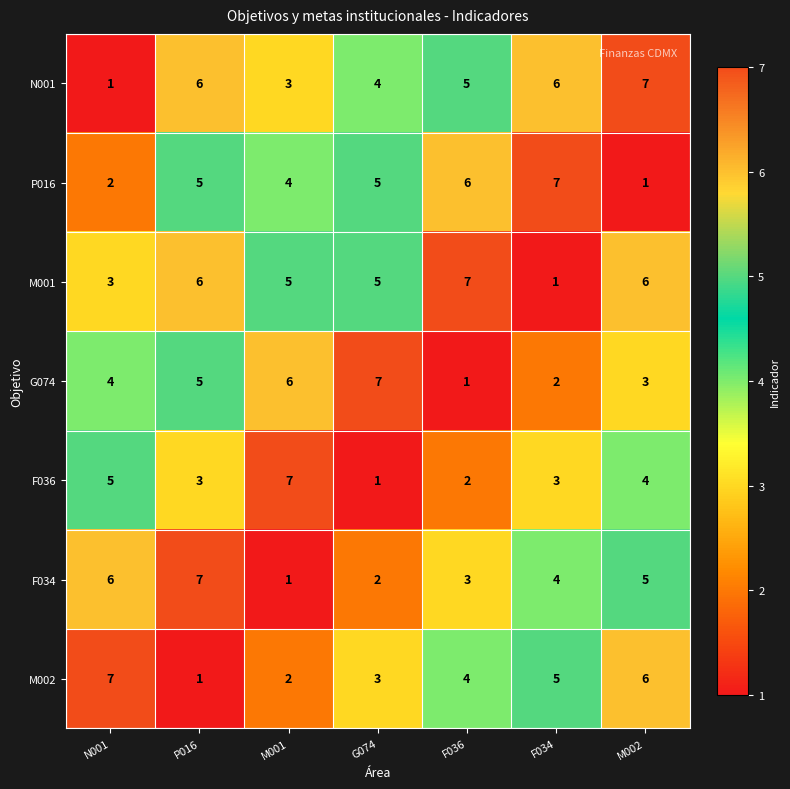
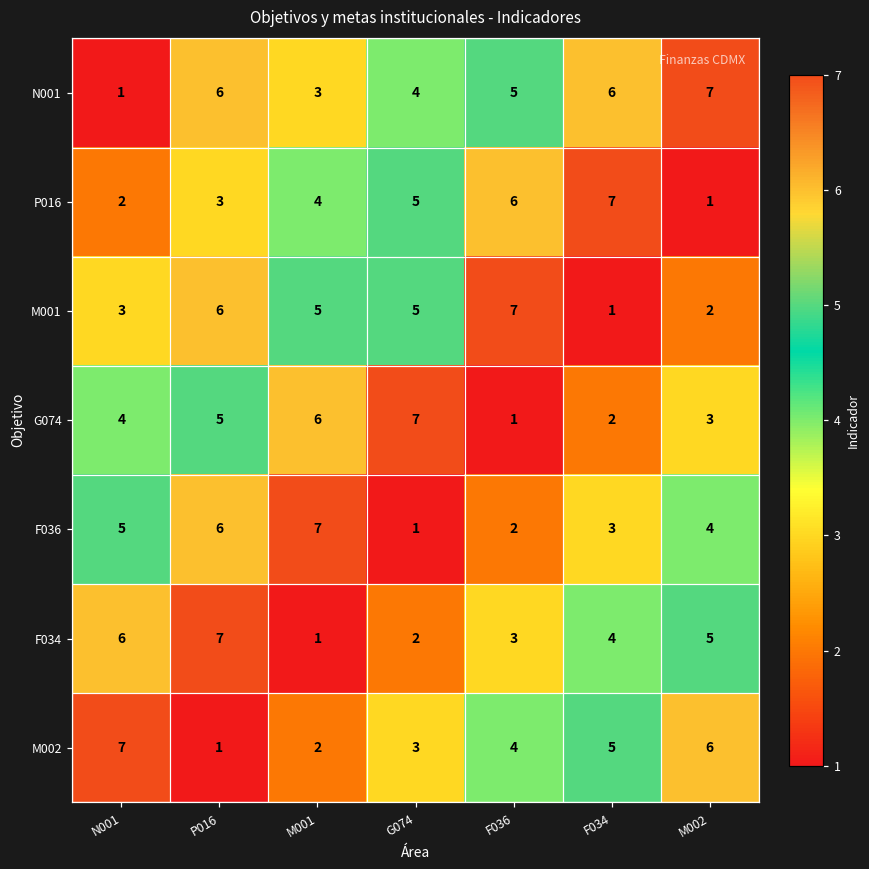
  {
    "N001": {
      "N001": 1,
      "P016": 6,
      "M001": 3,
      "G074": 4,
      "F036": 5,
      "F034": 6
    },
    "P016": {
      "N001": 2,
-     "P016": 5,
+     "P016": 3,
      "M001": 4,
      "G074": 5,
      "F036": 6,
      "F034": 7,
      "M002": 1
    },
    "M001": {
      "N001": 3,
      "P016": 6,
      "M001": 5,
      "G074": 5,
      "F036": 7,
      "F034": 1,
-     "M002": 6
+     "M002": 2
    },
    "G074": {
      "N001": 4,
      "P016": 5,
      "M001": 6,
      "G074": 7,
      "F036": 1,
      "F034": 2,
      "M002": 3
    },
    "F036": {
      "N001": 5,
-     "P016": 3,
+     "P016": 6,
      "M001": 7,
      "G074": 1,
      "F036": 2,
      "F034": 3,
      "M002": 4
    },
    "F034": {
      "N001": 6,
      "P016": 7,
      "M001": 1,
      "G074": 2,
      "F036": 3,
      "F034": 4,
      "M002": 5
    },
    "M002": {
      "N001": 7,
      "P016": 1,
      "M001": 2,
      "G074": 3,
      "F036": 4,
      "F034": 5,
      "M002": 6
    }
  }
